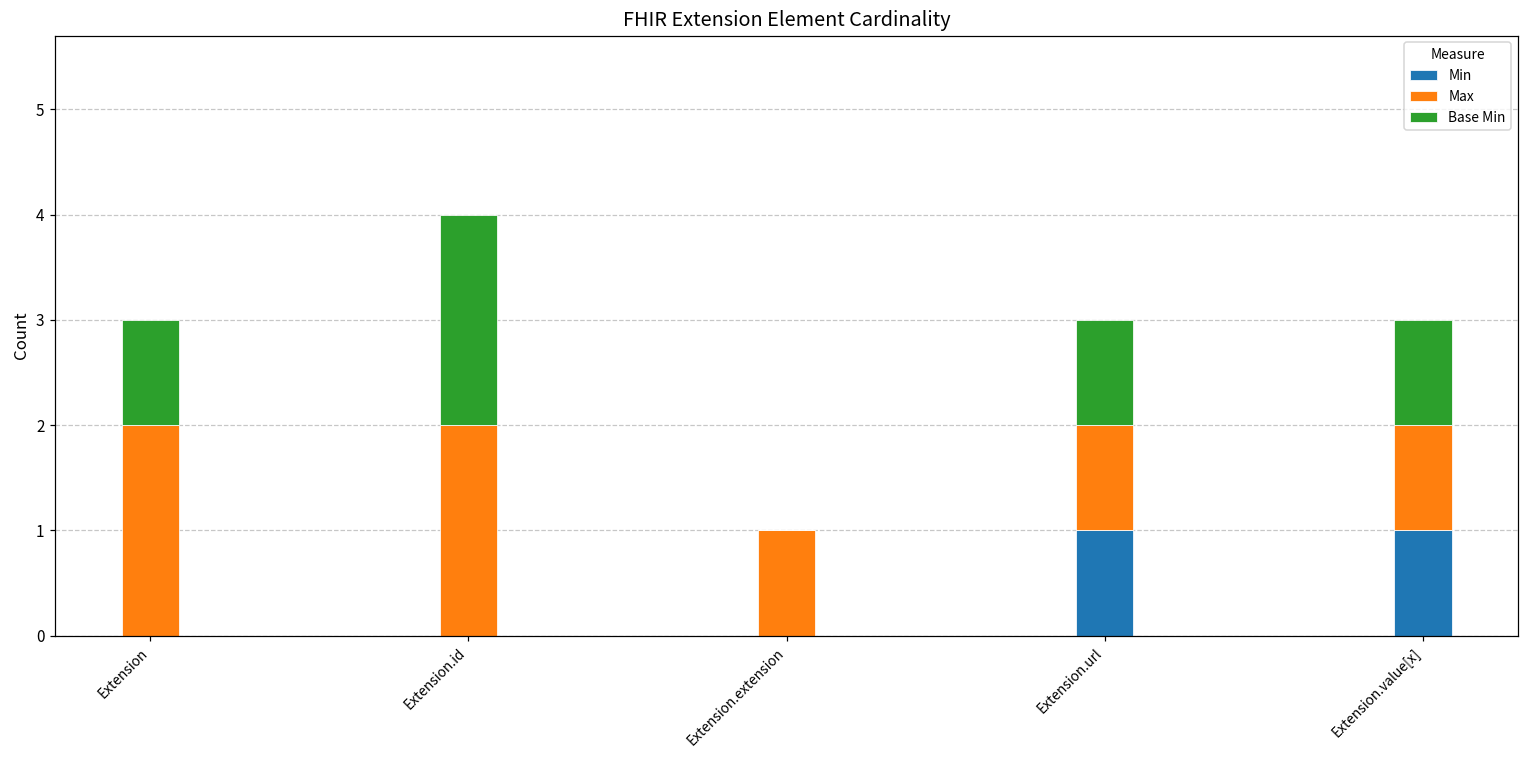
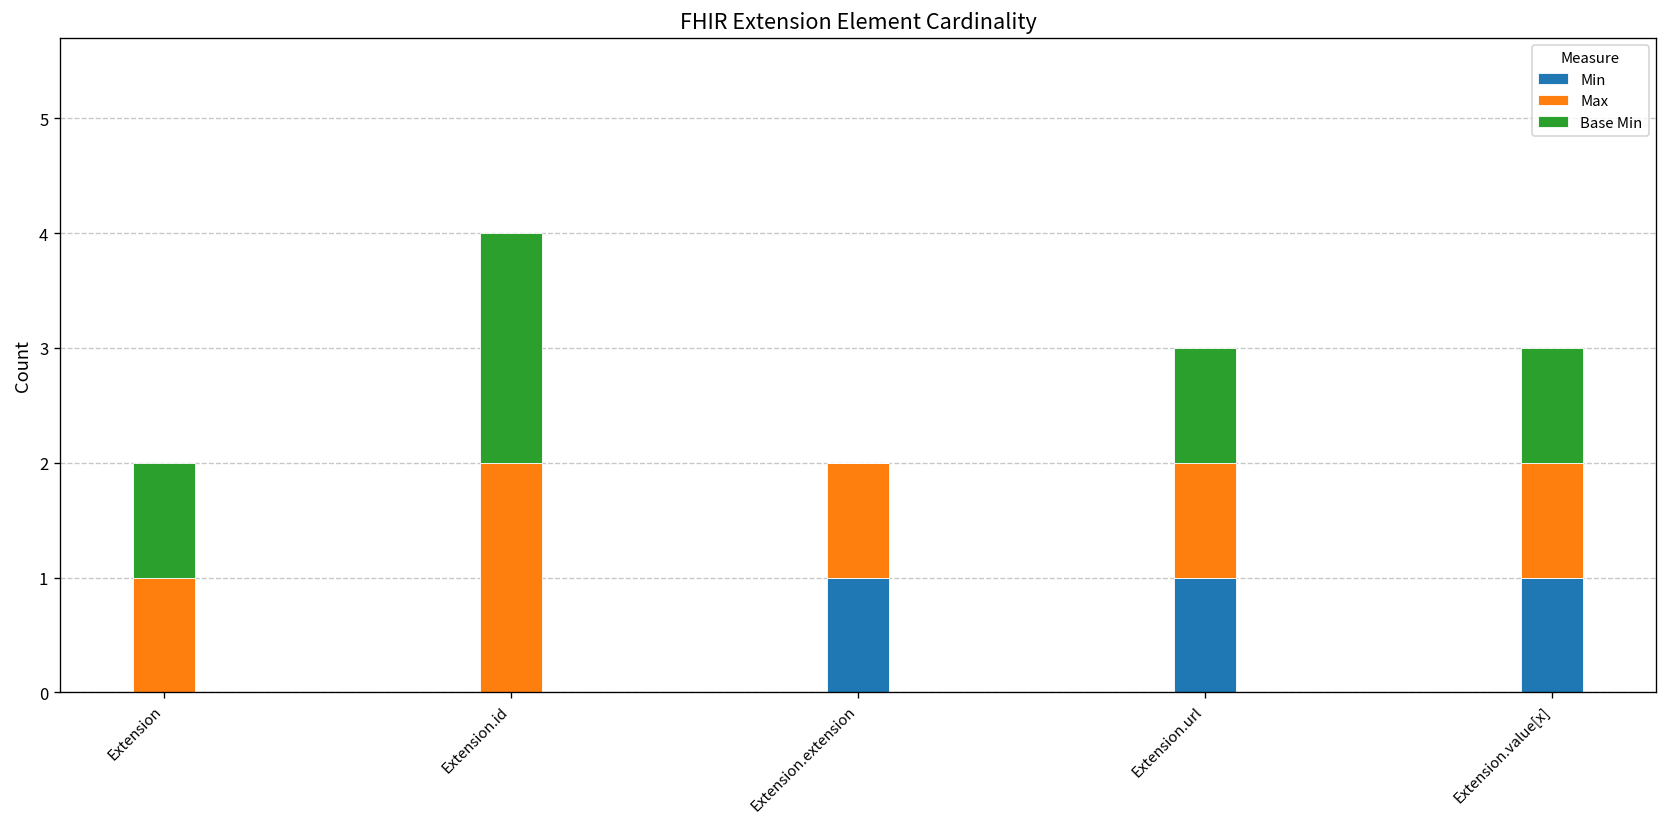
  {
    "Min": {
      "Extension": 0,
      "Extension.id": 0,
-     "Extension.extension": 0,
+     "Extension.extension": 1,
      "Extension.url": 1,
      "Extension.value[x]": 1
    },
    "Max": {
-     "Extension": 2
+     "Extension": 1
    },
    "Base Min": {
      "Extension": 1,
      "Extension.id": 2,
      "Extension.extension": 0,
      "Extension.url": 1,
      "Extension.value[x]": 1
    }
  }
